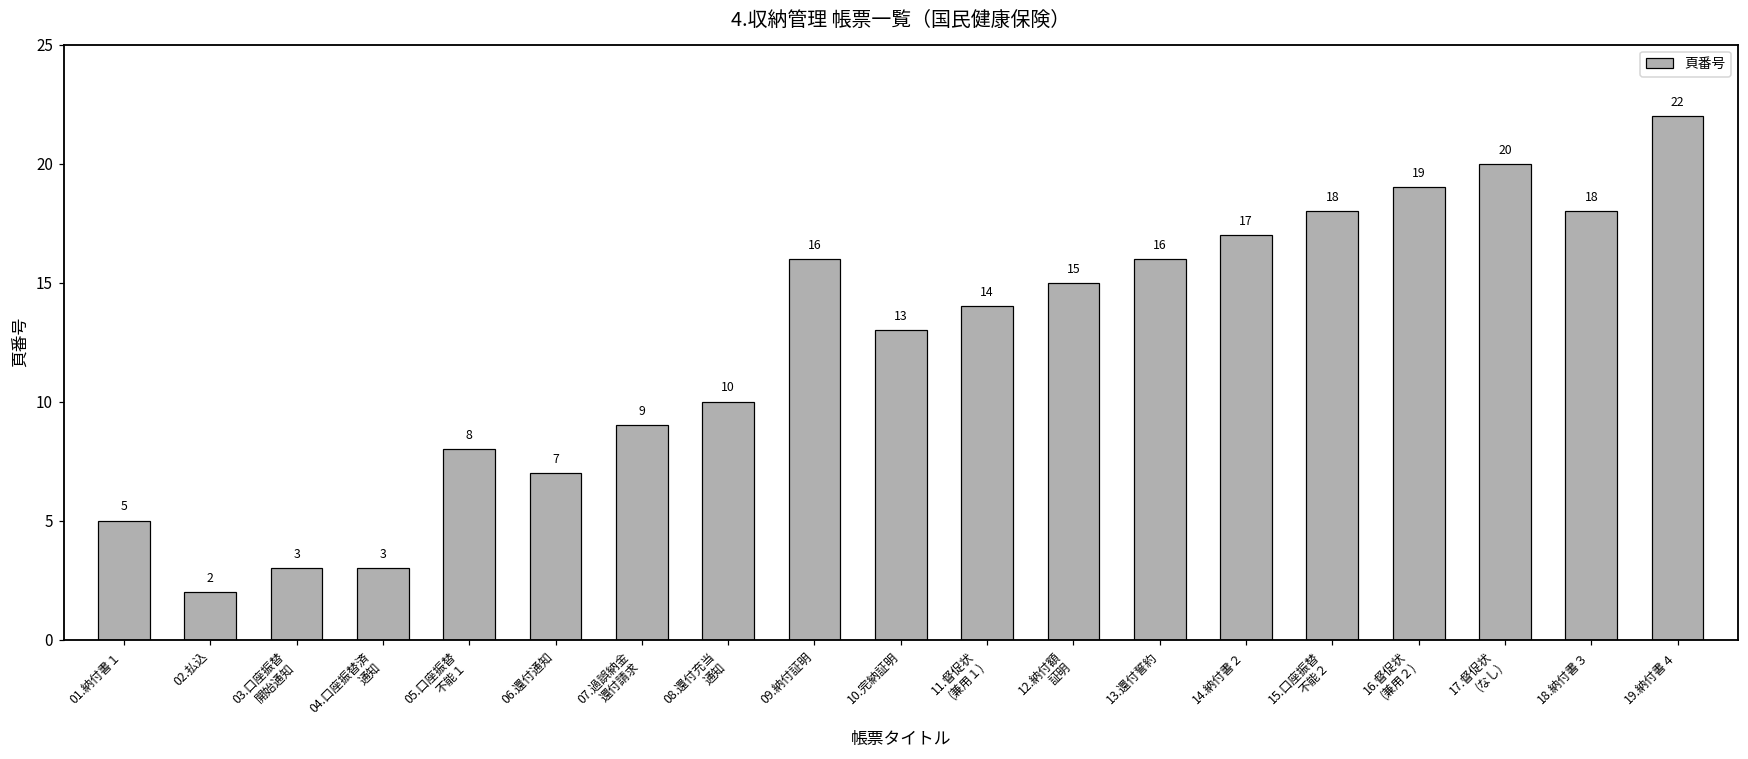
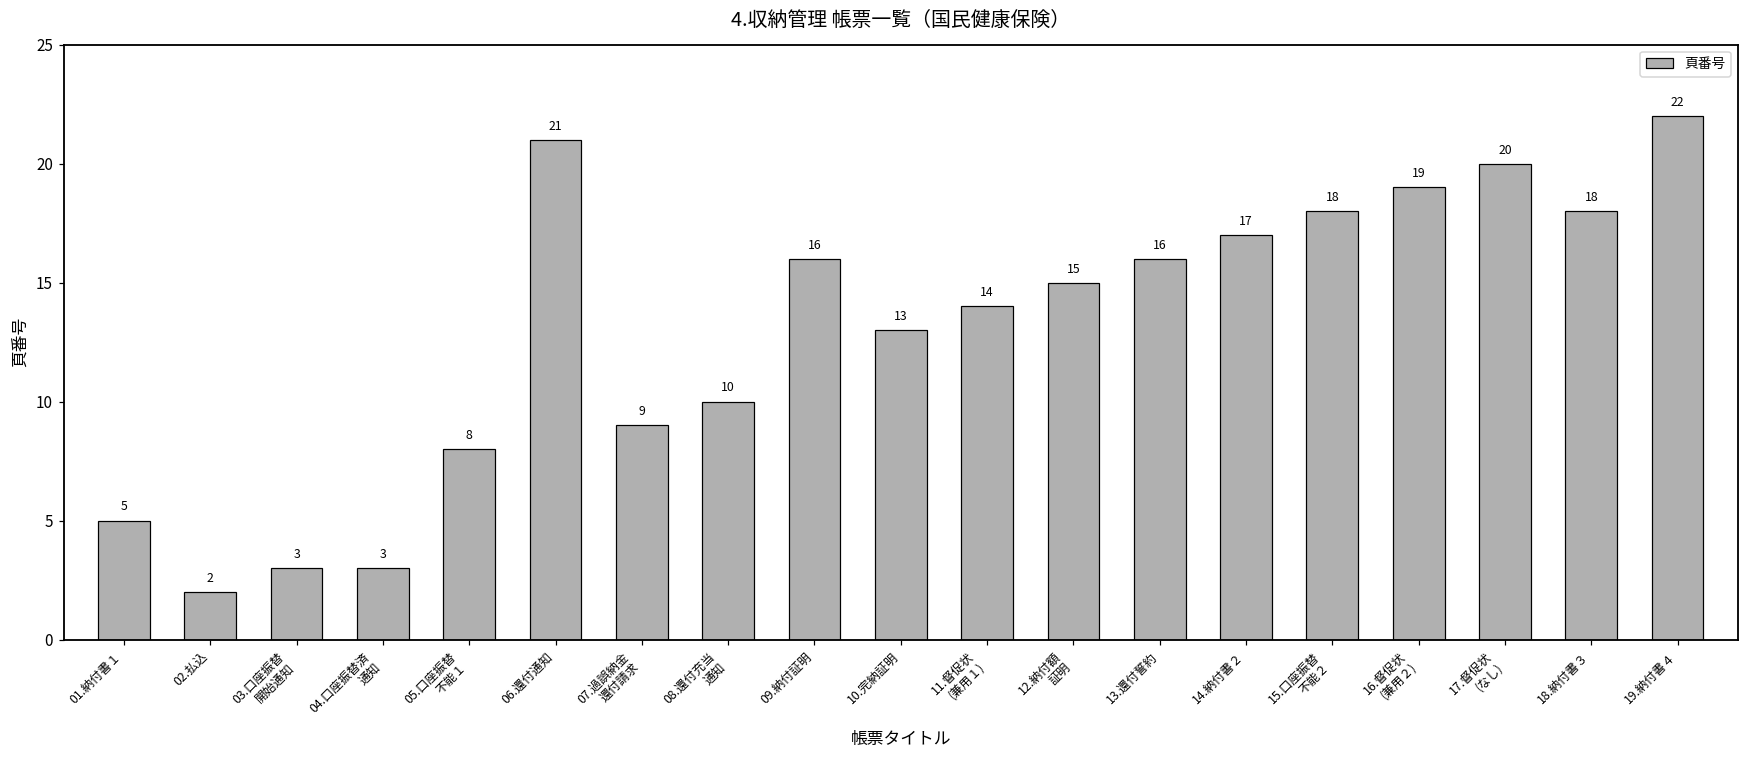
  {
    "01.納付書１": 5,
    "02.払込": 2,
    "03.口座振替 開始通知": 3,
    "04.口座振替済 通知": 3,
    "05.口座振替 不能１": 8,
-   "06.還付通知": 7,
+   "06.還付通知": 21,
    "07.過誤納金 還付請求": 9,
    "08.還付充当 通知": 10,
    "09.納付証明": 16,
    "10.完納証明": 13,
    "11.督促状 (兼用１)": 14,
    "12.納付額 証明": 15,
    "13.還付誓約": 16,
    "14.納付書２": 17,
    "15.口座振替 不能２": 18,
    "16.督促状 (兼用２)": 19,
    "17.督促状 (なし)": 20,
    "18.納付書３": 18,
    "19.納付書４": 22
  }
